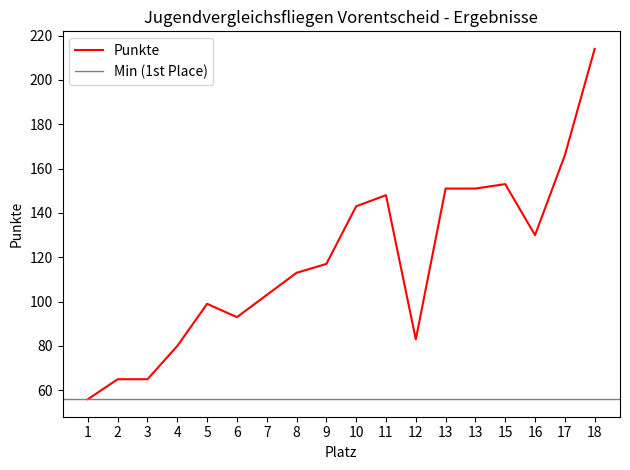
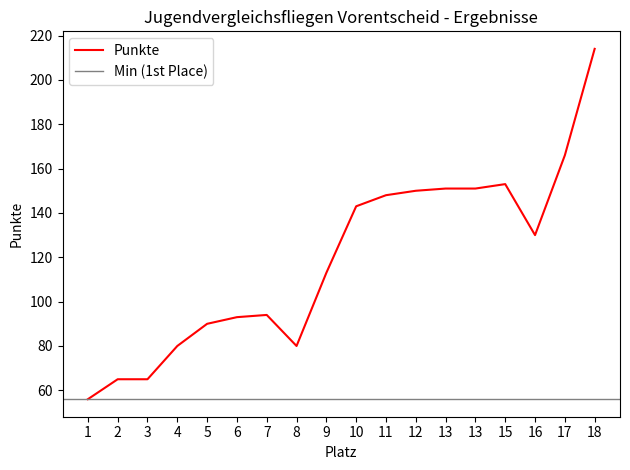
  {
    "1": 56,
    "2": 65,
    "3": 65,
    "4": 80,
-   "5": 99,
+   "5": 90,
    "6": 93,
-   "7": 103,
-   "8": 113,
-   "9": 117,
+   "7": 94,
+   "8": 80,
+   "9": 113,
    "10": 143,
    "11": 148,
-   "12": 83,
+   "12": 150,
    "15": 153,
    "16": 130,
    "17": 166,
    "18": 214
  }
